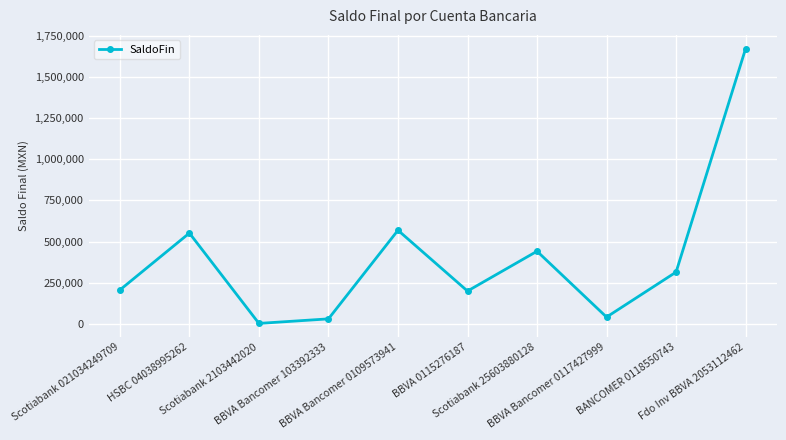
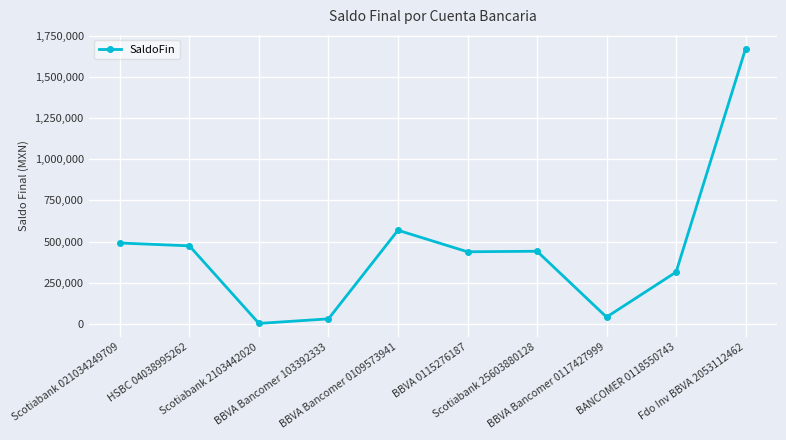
  {
-   "Scotiabank 021034249709": "210,000",
-   "HSBC 04038995262": "550,000",
+   "Scotiabank 021034249709": "490,000",
+   "HSBC 04038995262": "470,000",
    "Scotiabank 2103442020": "0",
    "BBVA Bancomer 103392333": "30,000",
    "BBVA Bancomer 0109573941": "570,000",
-   "BBVA 0115276187": "200,000",
+   "BBVA 0115276187": "440,000",
    "Scotiabank 25603880128": "440,000",
    "BBVA Bancomer 0117427999": "40,000",
    "BANCOMER 0118550743": "310,000",
    "Fdo Inv BBVA 2053112462": "1,670,000"
  }
